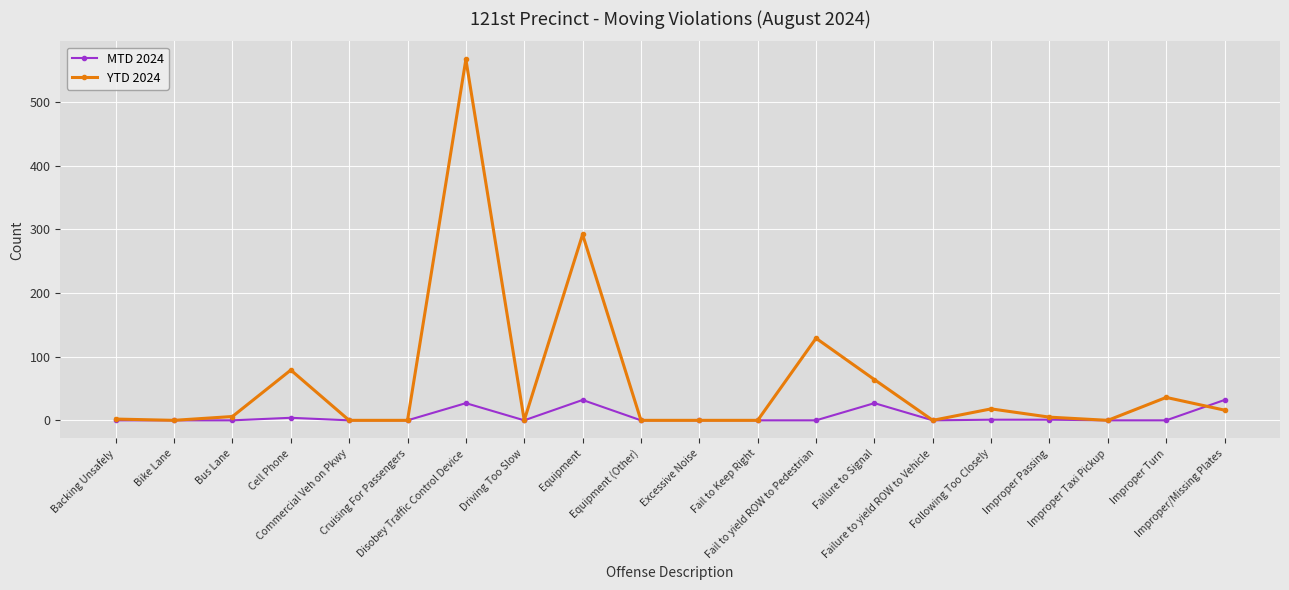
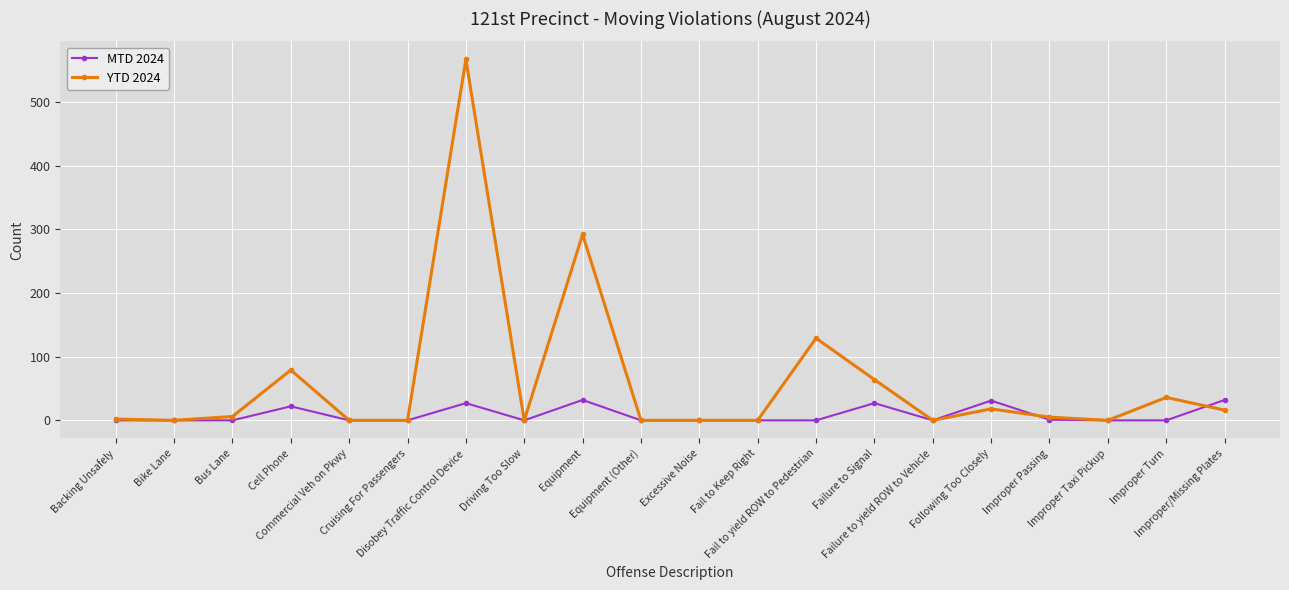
  {
    "MTD 2024": {
      "Bus Lane": 0,
-     "Cell Phone": 0,
+     "Cell Phone": 20,
      "Disobey Traffic Control Device": 30,
      "Equipment": 30,
      "Fail to yield ROW to Pedestrian": 0,
      "Failure to Signal": 30,
-     "Following Too Closely": 0,
+     "Following Too Closely": 30,
      "Improper Turn": 0,
      "Improper/Missing Plates": 30
    },
    "YTD 2024": {
      "Bus Lane": 10,
      "Cell Phone": 80,
      "Disobey Traffic Control Device": 570,
      "Equipment": 290,
      "Fail to yield ROW to Pedestrian": 130,
      "Failure to Signal": 60,
      "Following Too Closely": 20,
      "Improper Turn": 40,
      "Improper/Missing Plates": 20
    }
  }
